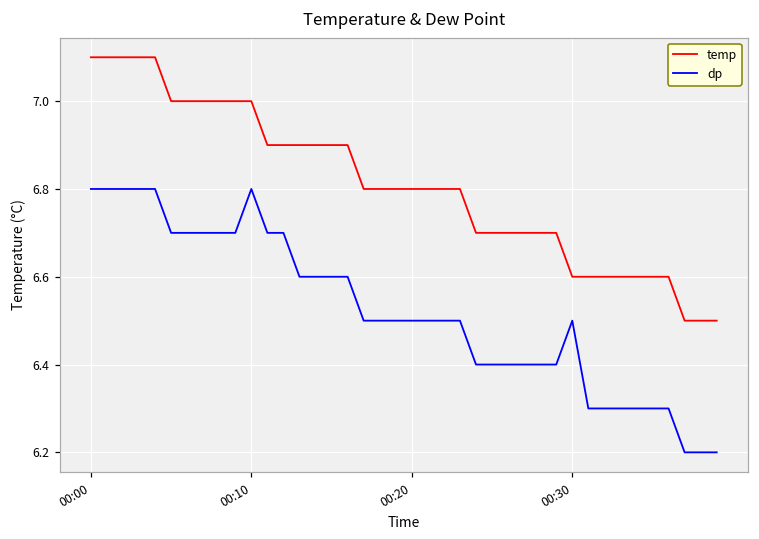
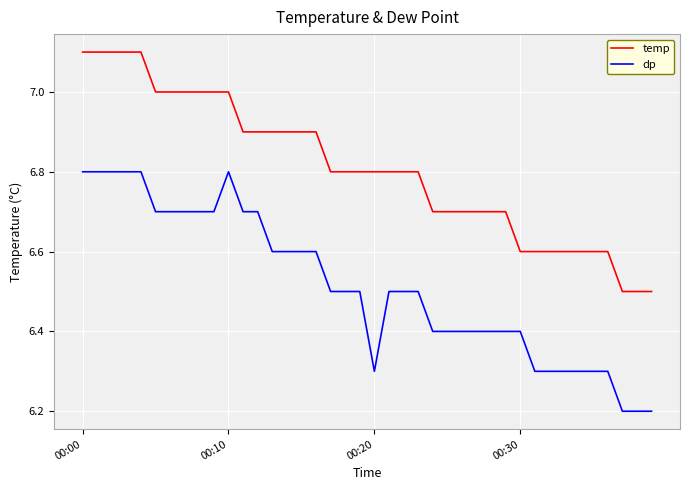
  {
    "temp": {
      "00:00": 7.1,
      "00:10": 7.0,
      "00:20": 6.8,
      "00:30": 6.6
    },
    "dp": {
      "00:00": 6.8,
      "00:10": 6.8,
-     "00:20": 6.5,
-     "00:30": 6.5
+     "00:20": 6.3,
+     "00:30": 6.4
    }
  }
